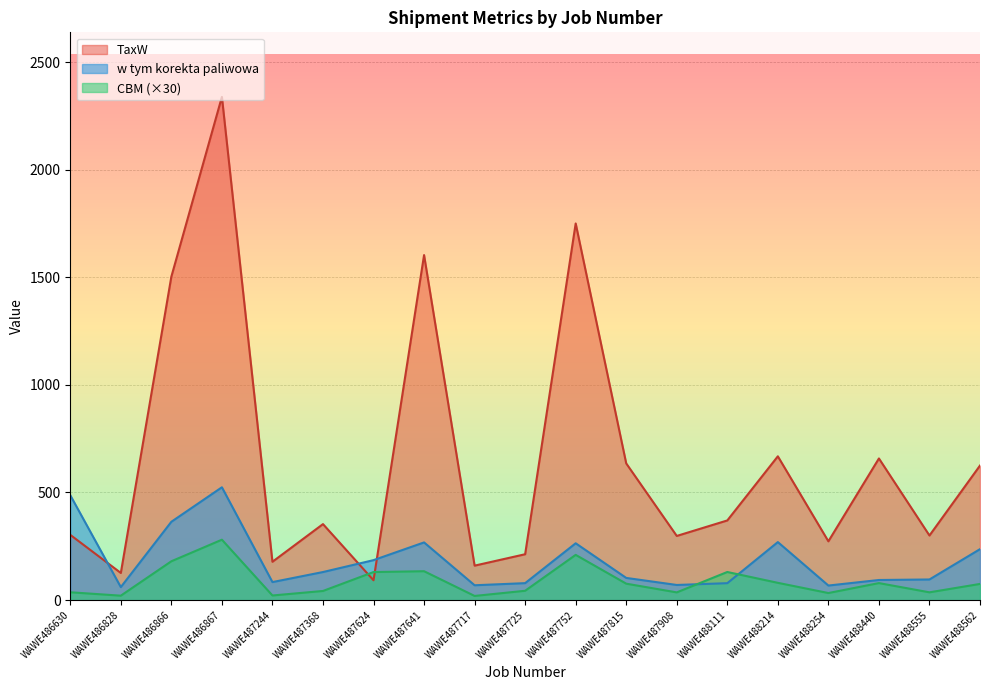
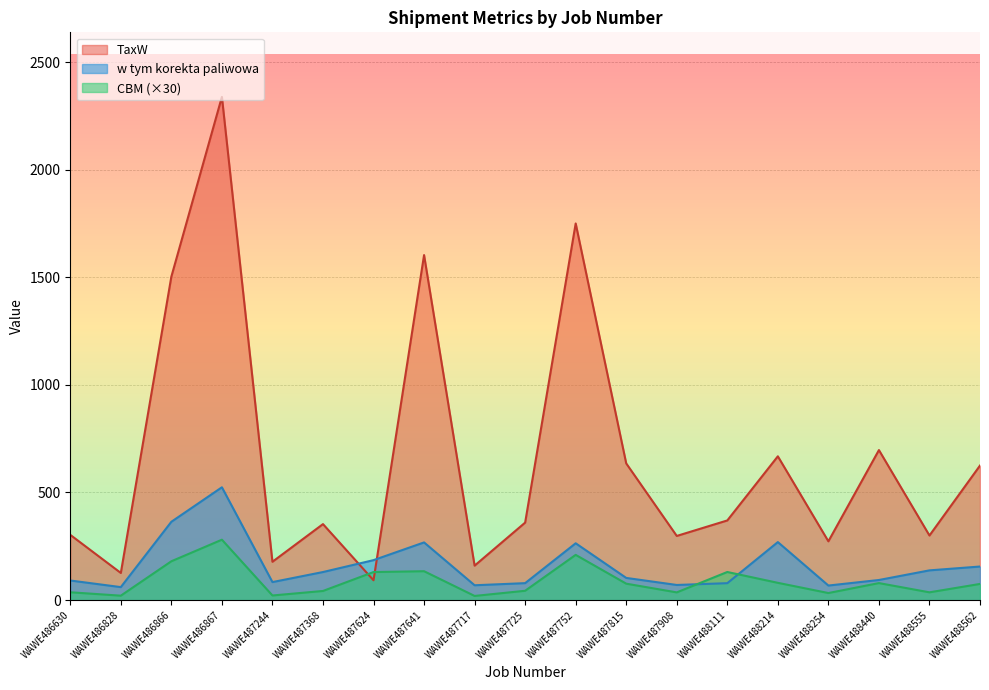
  {
    "TaxW": {
      "WAWE486630": 300,
      "WAWE486828": 130,
      "WAWE486866": 1500,
      "WAWE487244": 180,
      "WAWE487368": 350,
      "WAWE487624": 90,
      "WAWE487641": 1600,
      "WAWE487717": 160,
-     "WAWE487725": 210,
+     "WAWE487725": 360,
      "WAWE487752": 1750,
      "WAWE487815": 640,
      "WAWE487908": 300,
      "WAWE488111": 370,
      "WAWE488214": 670,
      "WAWE488254": 270,
-     "WAWE488440": 660,
+     "WAWE488440": 700,
      "WAWE488555": 300,
      "WAWE488562": 630
    },
    "w tym korekta paliwowa": {
-     "WAWE486630": 490,
+     "WAWE486630": 90,
      "WAWE486828": 60,
      "WAWE486866": 360,
      "WAWE486867": 520,
      "WAWE487244": 80,
      "WAWE487368": 130,
      "WAWE487624": 190,
      "WAWE487641": 270,
      "WAWE487717": 70,
      "WAWE487725": 80,
      "WAWE487752": 260,
      "WAWE487815": 100,
      "WAWE487908": 70,
      "WAWE488111": 80,
      "WAWE488214": 270,
      "WAWE488254": 70,
      "WAWE488440": 90,
-     "WAWE488555": 100,
-     "WAWE488562": 240
+     "WAWE488555": 140,
+     "WAWE488562": 160
    },
    "CBM (×30)": {
      "WAWE486630": 40,
      "WAWE486828": 20,
      "WAWE486866": 180,
      "WAWE486867": 280,
      "WAWE487244": 20,
      "WAWE487368": 40,
      "WAWE487624": 130,
      "WAWE487641": 130,
      "WAWE487717": 20,
      "WAWE487725": 40,
      "WAWE487752": 210,
      "WAWE487815": 80,
      "WAWE487908": 40,
      "WAWE488111": 130,
      "WAWE488214": 80,
      "WAWE488254": 30,
      "WAWE488440": 80,
      "WAWE488555": 40,
      "WAWE488562": 80
    }
  }
